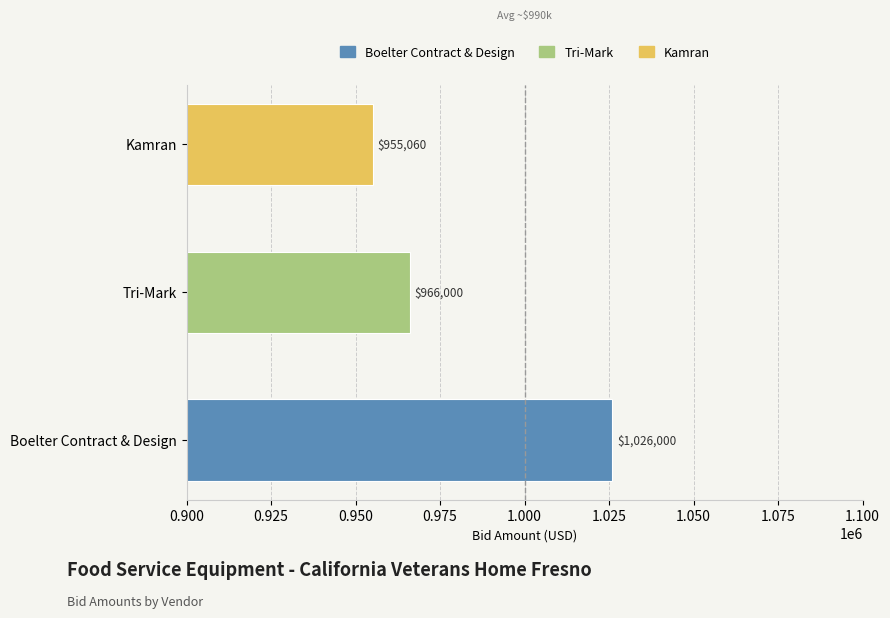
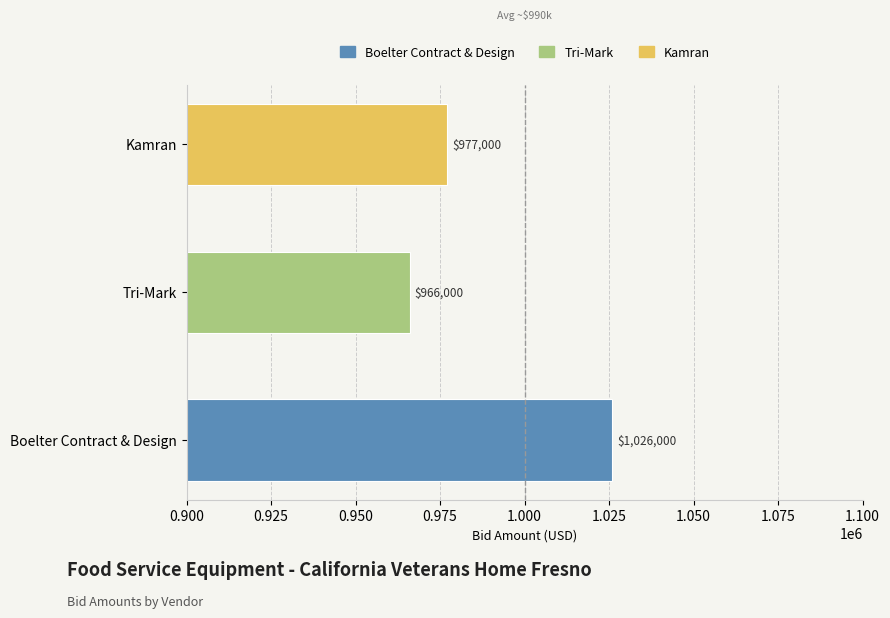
  {
    "Tri-Mark": {
      "Tri-Mark": "$966,000"
    },
    "Kamran": {
-     "Kamran": "$955,060"
+     "Kamran": "$977,000"
    }
  }
